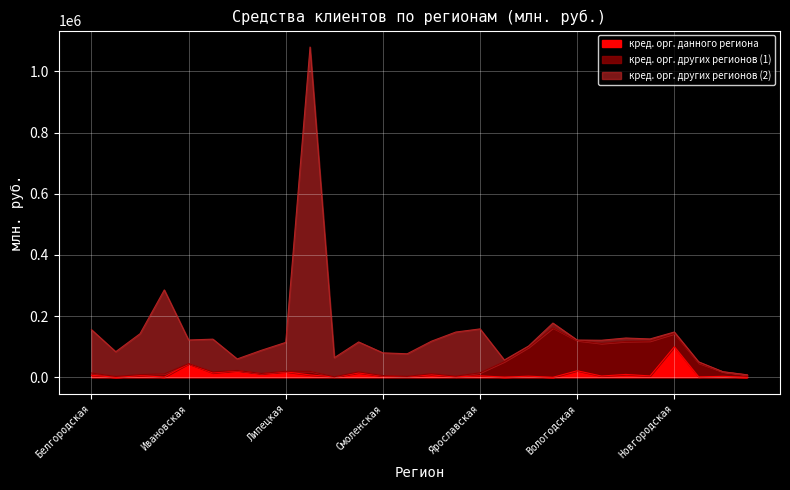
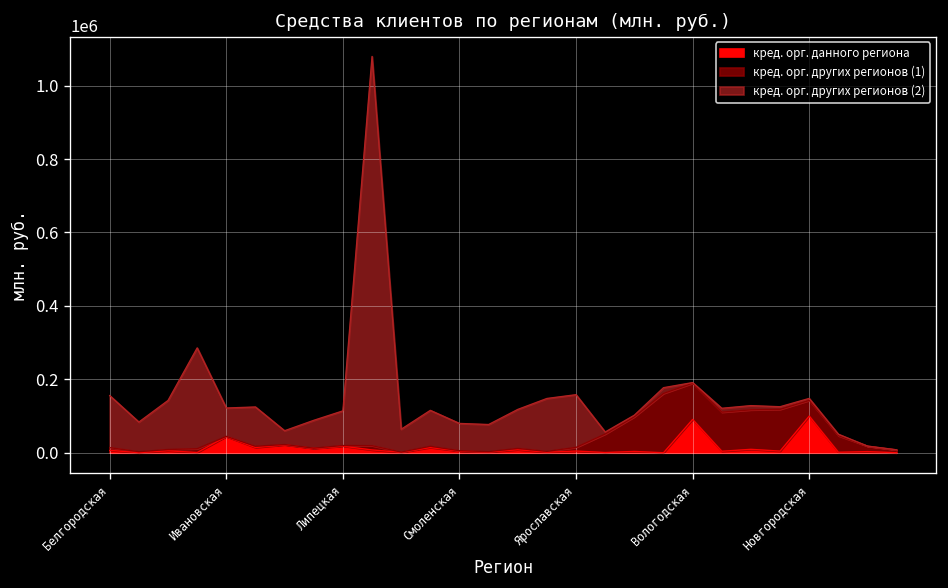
  {
    "кред. орг. данного региона": {
      "Ярославская": 0,
-     "Вологодская": 20000,
+     "Вологодская": 90000,
      "Новгородская": 100000
    }
  }
